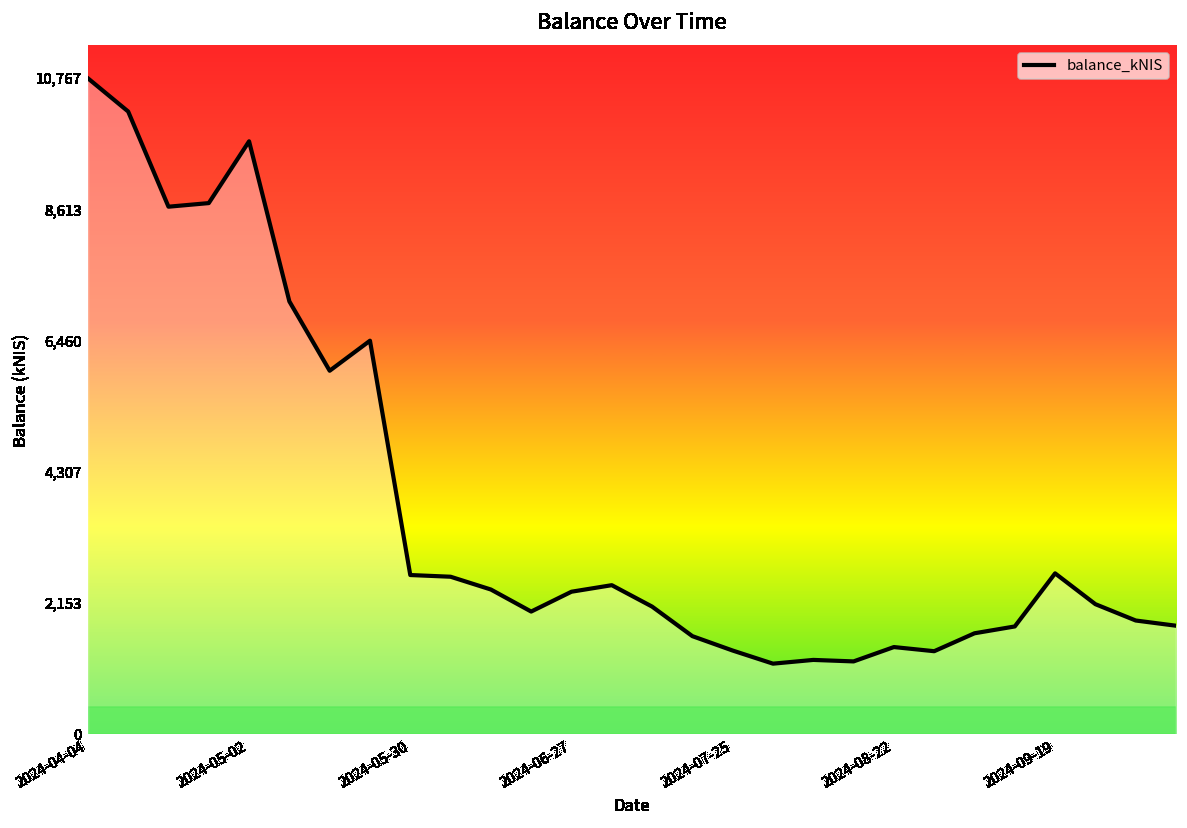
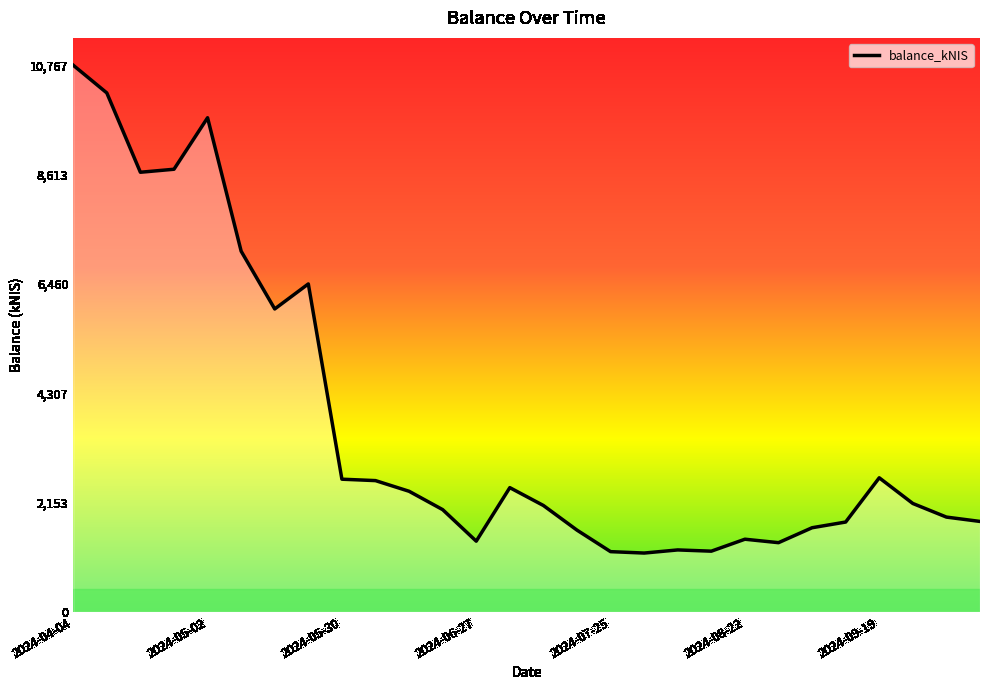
  {
    "2024-04-04": "10,800",
    "2024-05-02": "9,700",
    "2024-05-30": "2,600",
-   "2024-06-27": "2,300",
-   "2024-07-25": "1,400",
+   "2024-06-27": "1,400",
+   "2024-07-25": "1,200",
    "2024-08-22": "1,400",
    "2024-09-19": "2,600"
  }
